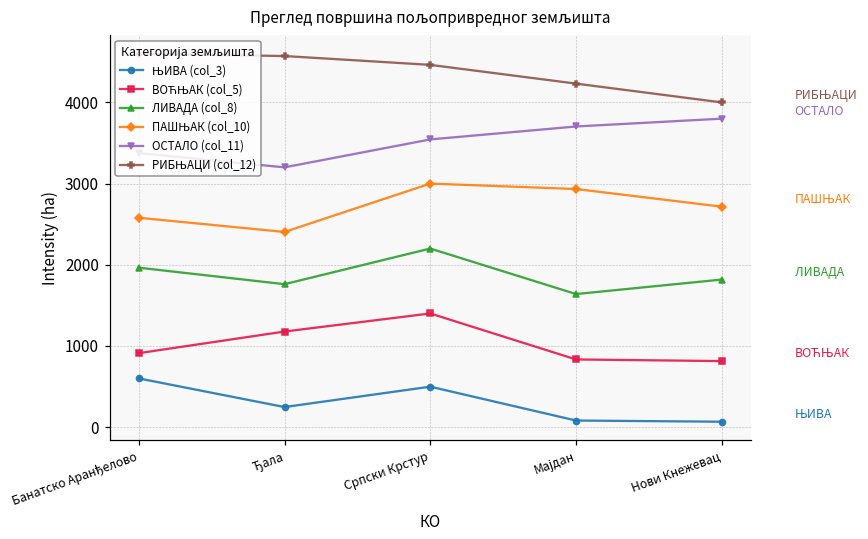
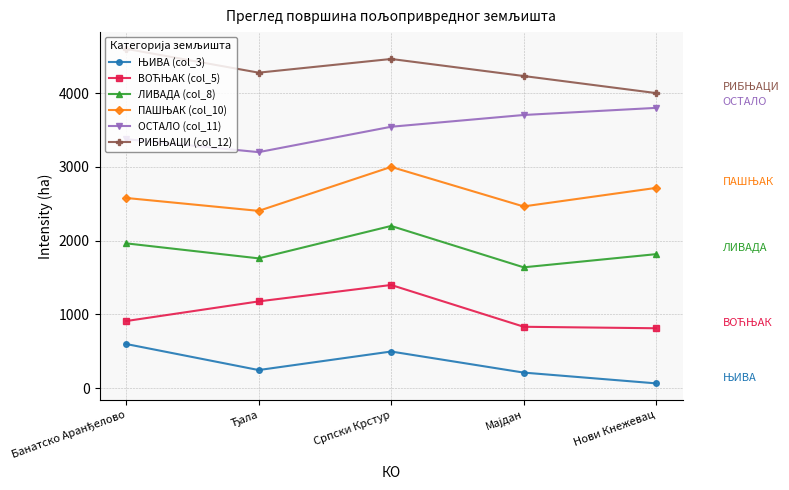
  {
    "ЊИВА (col_3)": {
      "Банатско Аранђелово": 600,
      "Ђала": 200,
      "Српски Крстур": 500,
-     "Мајдан": 100,
+     "Мајдан": 200,
      "Нови Кнежевац": 100
    },
    "ВОЋЊАК (col_5)": {
      "Банатско Аранђелово": 900,
      "Ђала": 1200,
      "Српски Крстур": 1400,
      "Мајдан": 800,
      "Нови Кнежевац": 800
    },
    "ЛИВАДА (col_8)": {
      "Банатско Аранђелово": 2000,
      "Ђала": 1800,
      "Српски Крстур": 2200,
      "Мајдан": 1600,
      "Нови Кнежевац": 1800
    },
    "ПАШЊАК (col_10)": {
      "Банатско Аранђелово": 2600,
      "Ђала": 2400,
      "Српски Крстур": 3000,
-     "Мајдан": 2900,
+     "Мајдан": 2500,
      "Нови Кнежевац": 2700
    },
    "ОСТАЛО (col_11)": {
      "Ђала": 3200,
      "Српски Крстур": 3500,
      "Мајдан": 3700,
      "Нови Кнежевац": 3800
    },
    "РИБЊАЦИ (col_12)": {
-     "Ђала": 4600,
+     "Ђала": 4300,
      "Српски Крстур": 4500,
      "Мајдан": 4200,
      "Нови Кнежевац": 4000
    }
  }
